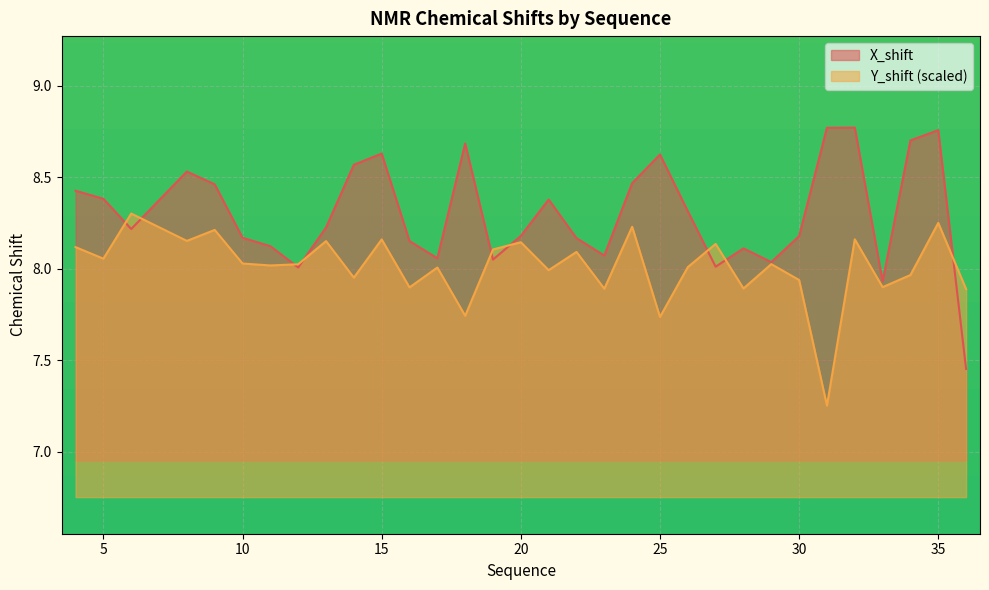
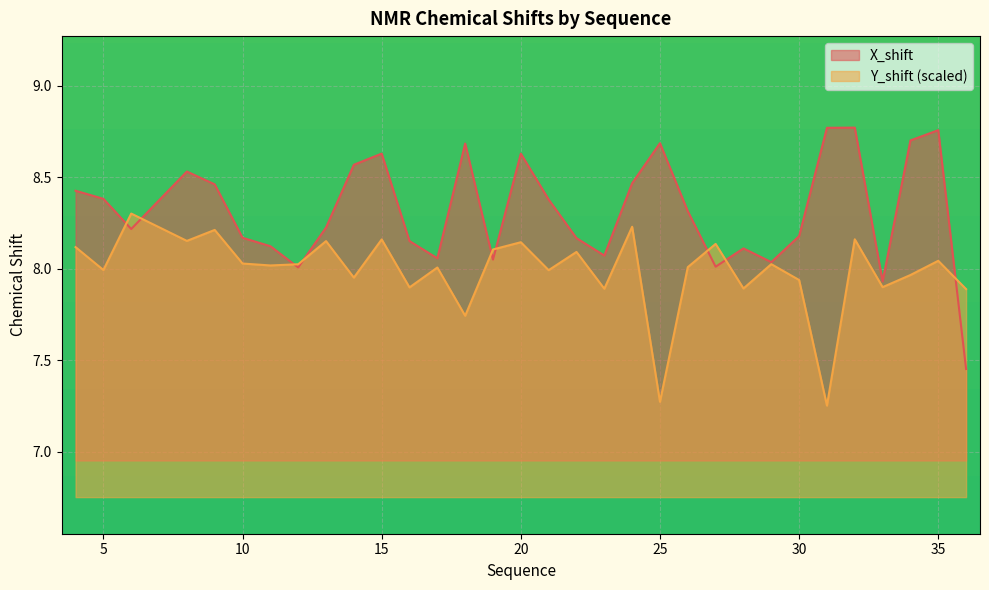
  {
    "X_shift": {
      "5": 8.38,
      "10": 8.17,
      "15": 8.63,
-     "20": 8.18,
-     "25": 8.63,
+     "20": 8.63,
+     "25": 8.69,
      "30": 8.18,
      "35": 8.76
    },
    "Y_shift (scaled)": {
-     "5": 8.06,
+     "5": 7.99,
      "10": 8.03,
      "15": 8.16,
      "20": 8.15,
-     "25": 7.74,
+     "25": 7.27,
      "30": 7.94,
-     "35": 8.25
+     "35": 8.04
    }
  }
